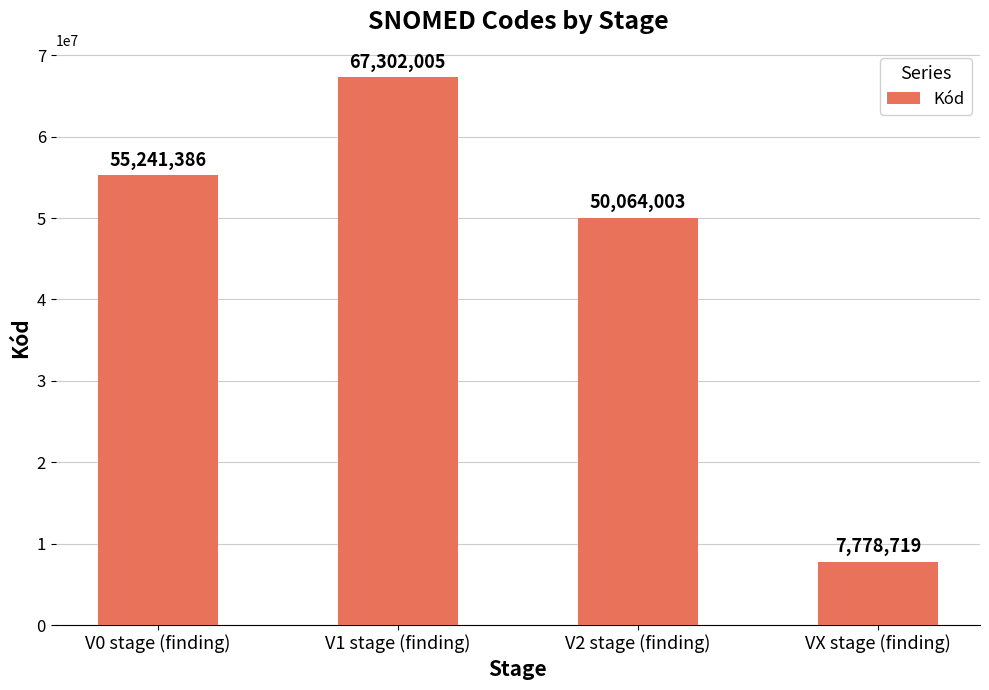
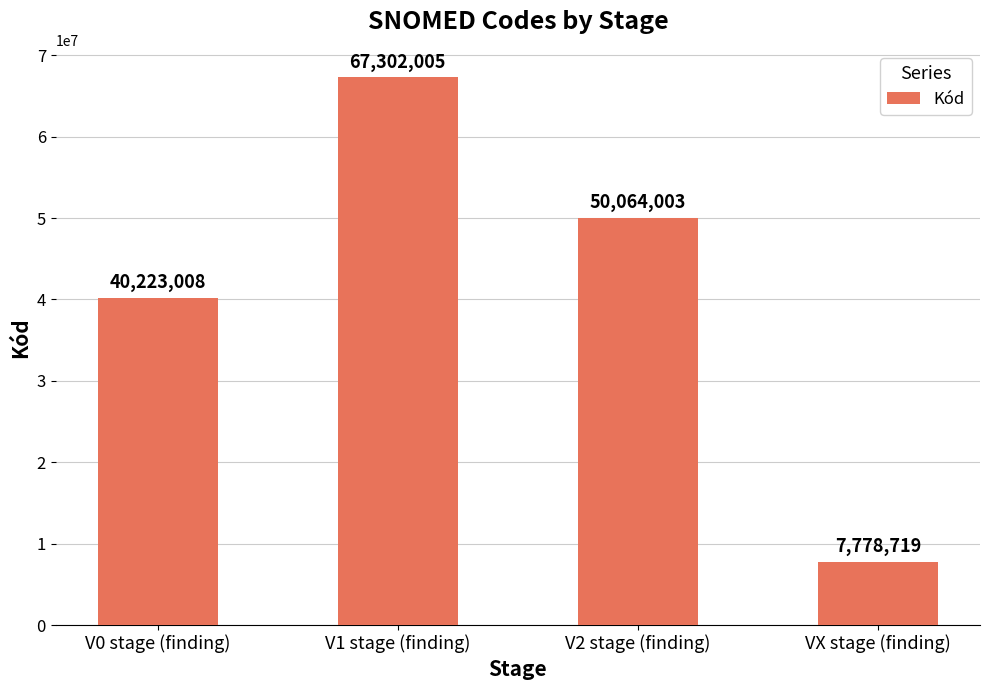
  {
-   "V0 stage (finding)": "55,241,386",
+   "V0 stage (finding)": "40,223,008",
    "V1 stage (finding)": "67,302,005",
    "V2 stage (finding)": "50,064,003",
    "VX stage (finding)": "7,778,719"
  }
